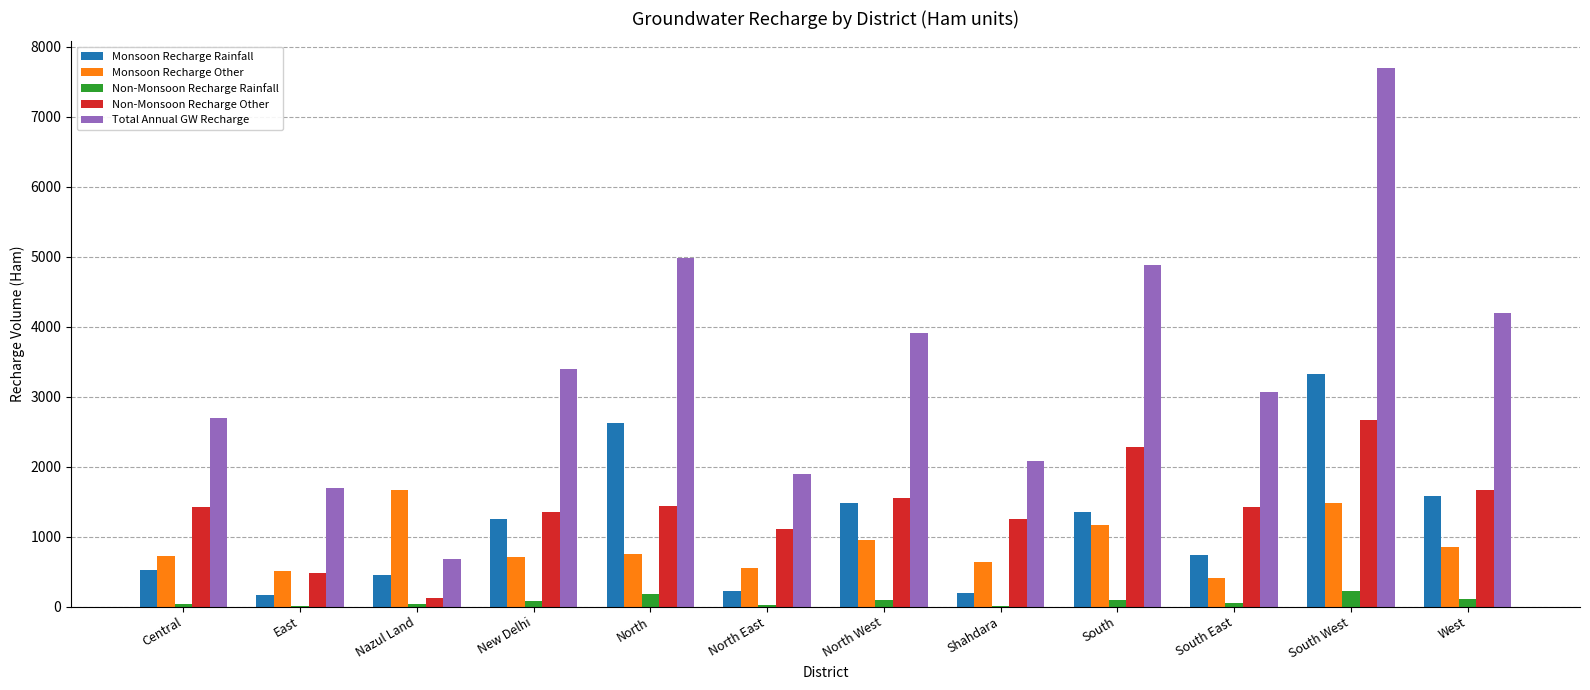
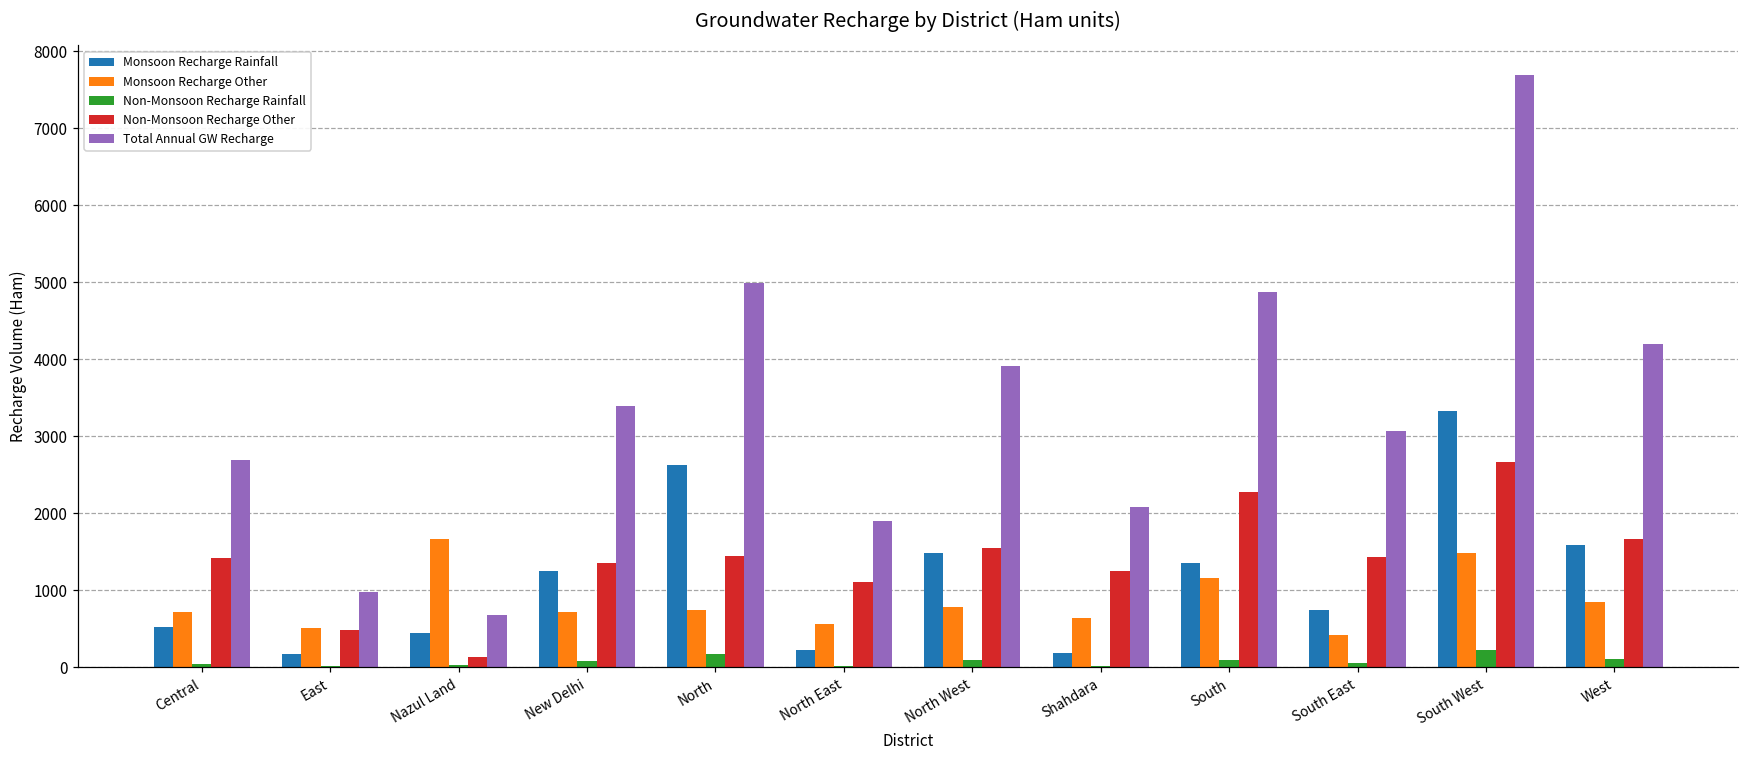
  {
    "Monsoon Recharge Rainfall": {
      "Central": 500,
      "East": 200,
      "Nazul Land": 400,
      "New Delhi": 1200,
      "North": 2600,
      "North East": 200,
      "North West": 1500,
      "Shahdara": 200,
      "South": 1300,
      "South East": 700,
      "South West": 3300,
      "West": 1600
    },
    "Monsoon Recharge Other": {
      "Central": 700,
      "East": 500,
      "Nazul Land": 1700,
      "New Delhi": 700,
      "North": 700,
      "North East": 600,
-     "North West": 1000,
+     "North West": 800,
      "Shahdara": 600,
      "South": 1200,
      "South East": 400,
      "South West": 1500,
      "West": 900
    },
    "Non-Monsoon Recharge Rainfall": {
      "New Delhi": 100,
      "North": 200,
      "North West": 100,
      "South": 100,
      "South East": 0,
      "South West": 200,
      "West": 100
    },
    "Non-Monsoon Recharge Other": {
      "Central": 1400,
      "East": 500,
      "Nazul Land": 100,
      "New Delhi": 1400,
      "North": 1400,
      "North East": 1100,
      "North West": 1500,
      "Shahdara": 1200,
      "South": 2300,
      "South East": 1400,
      "South West": 2700,
      "West": 1700
    },
    "Total Annual GW Recharge": {
      "Central": 2700,
-     "East": 1700,
+     "East": 1000,
      "Nazul Land": 700,
      "New Delhi": 3400,
      "North": 5000,
      "North East": 1900,
      "North West": 3900,
      "Shahdara": 2100,
      "South": 4900,
      "South East": 3100,
      "South West": 7700,
      "West": 4200
    }
  }
